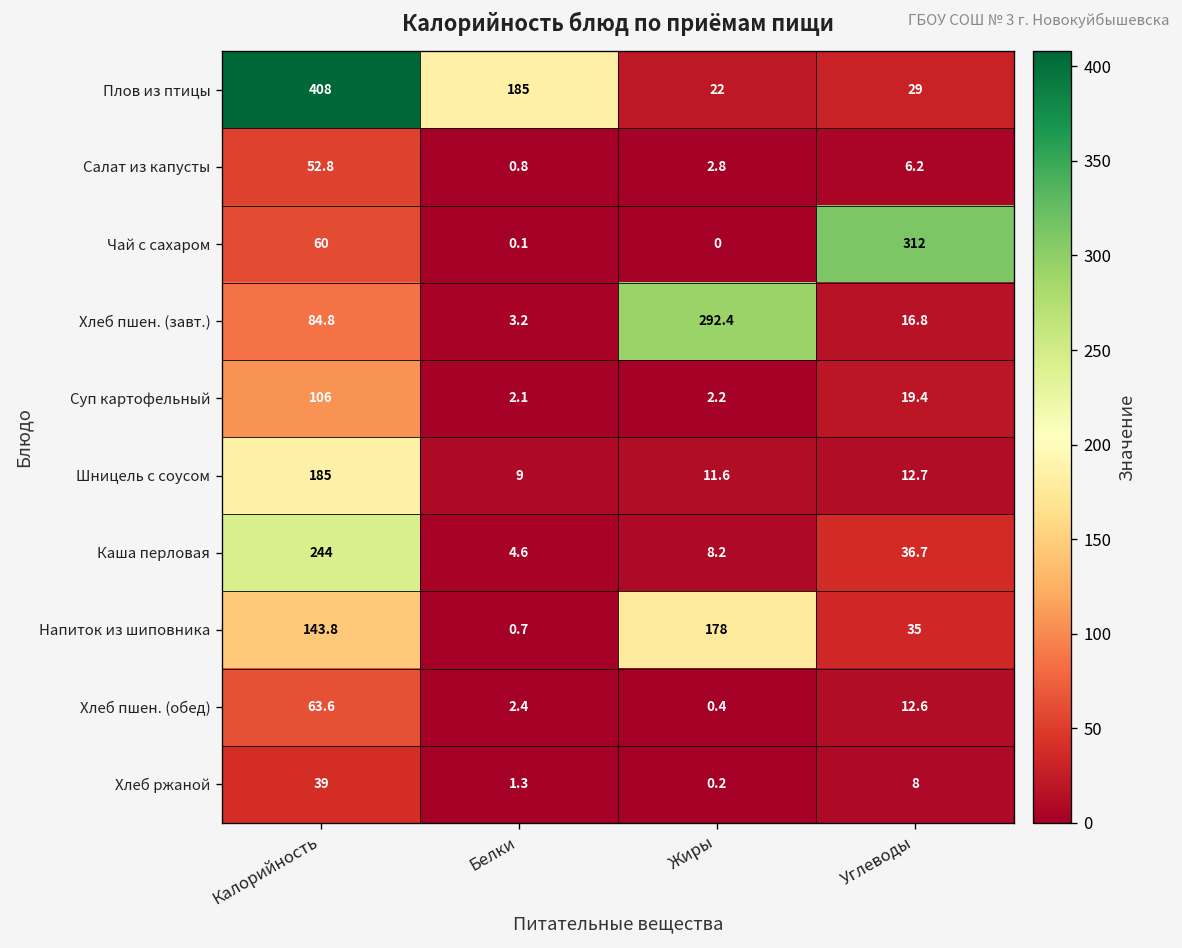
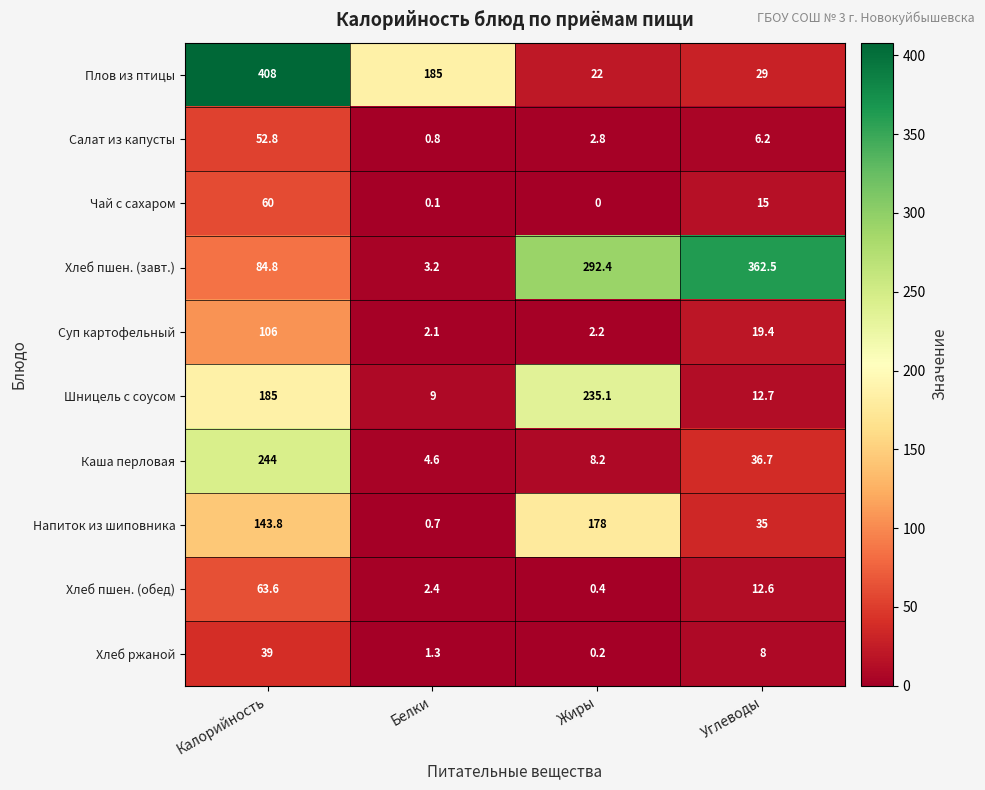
  {
    "Плов из птицы": {
      "Калорийность": 408,
      "Белки": 185,
      "Жиры": 22,
      "Углеводы": 29
    },
    "Салат из капусты": {
      "Калорийность": 52.8,
      "Белки": 0.8,
      "Жиры": 2.8,
      "Углеводы": 6.2
    },
    "Чай с сахаром": {
      "Калорийность": 60,
      "Белки": 0.1,
      "Жиры": 0,
-     "Углеводы": 312
+     "Углеводы": 15
    },
    "Хлеб пшен. (завт.)": {
      "Калорийность": 84.8,
      "Белки": 3.2,
      "Жиры": 292.4,
-     "Углеводы": 16.8
+     "Углеводы": 362.5
    },
    "Суп картофельный": {
      "Калорийность": 106,
      "Белки": 2.1,
      "Жиры": 2.2,
      "Углеводы": 19.4
    },
    "Шницель с соусом": {
      "Калорийность": 185,
      "Белки": 9,
-     "Жиры": 11.6,
+     "Жиры": 235.1,
      "Углеводы": 12.7
    },
    "Каша перловая": {
      "Калорийность": 244,
      "Белки": 4.6,
      "Жиры": 8.2,
      "Углеводы": 36.7
    },
    "Напиток из шиповника": {
      "Калорийность": 143.8,
      "Белки": 0.7,
      "Жиры": 178,
      "Углеводы": 35
    },
    "Хлеб пшен. (обед)": {
      "Калорийность": 63.6,
      "Белки": 2.4,
      "Жиры": 0.4,
      "Углеводы": 12.6
    },
    "Хлеб ржаной": {
      "Калорийность": 39,
      "Белки": 1.3,
      "Жиры": 0.2,
      "Углеводы": 8
    }
  }
